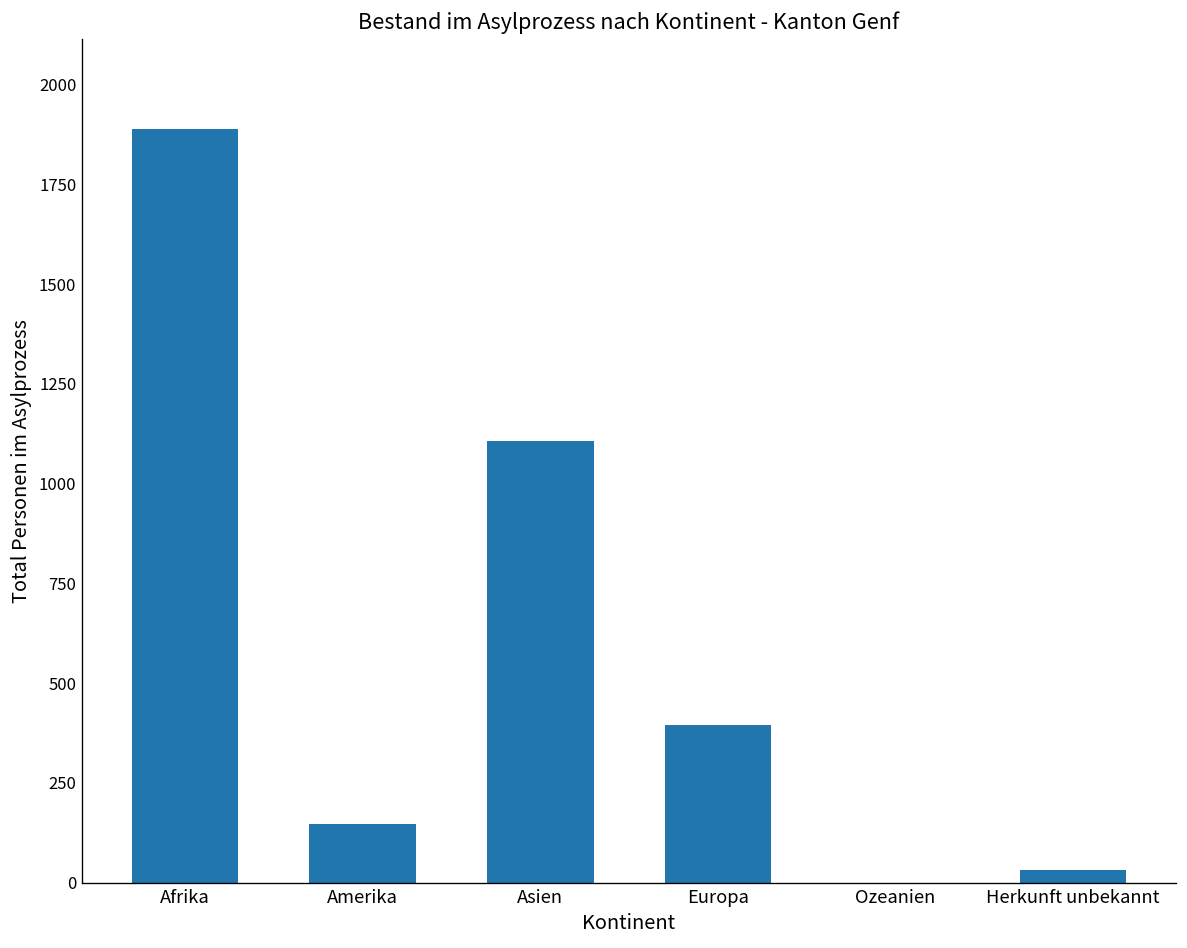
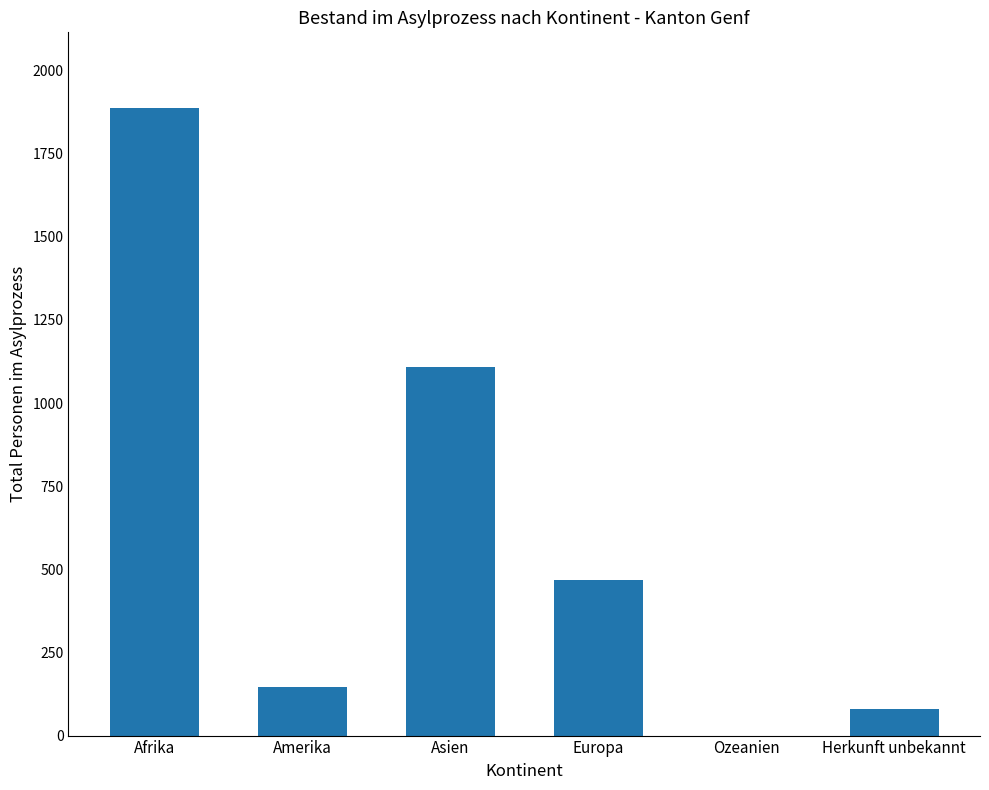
  {
    "Afrika": 1890,
    "Amerika": 150,
    "Asien": 1110,
-   "Europa": 400,
+   "Europa": 470,
    "Ozeanien": 0,
-   "Herkunft unbekannt": 30
+   "Herkunft unbekannt": 80
  }
